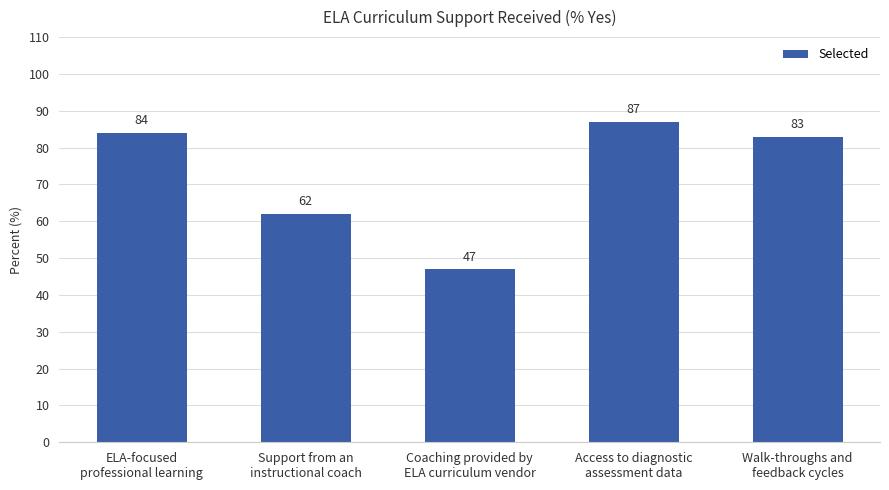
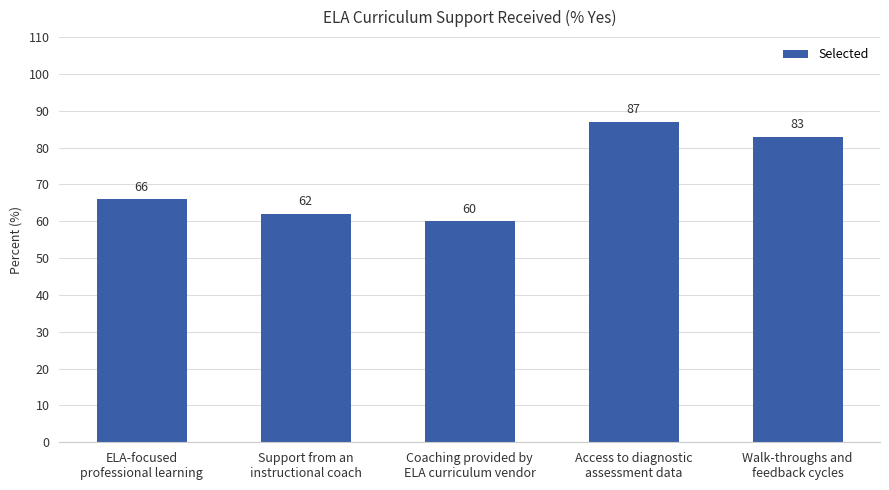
  {
-   "ELA-focused professional learning": 84,
+   "ELA-focused professional learning": 66,
    "Support from an instructional coach": 62,
-   "Coaching provided by ELA curriculum vendor": 47,
+   "Coaching provided by ELA curriculum vendor": 60,
    "Access to diagnostic assessment data": 87,
    "Walk-throughs and feedback cycles": 83
  }
